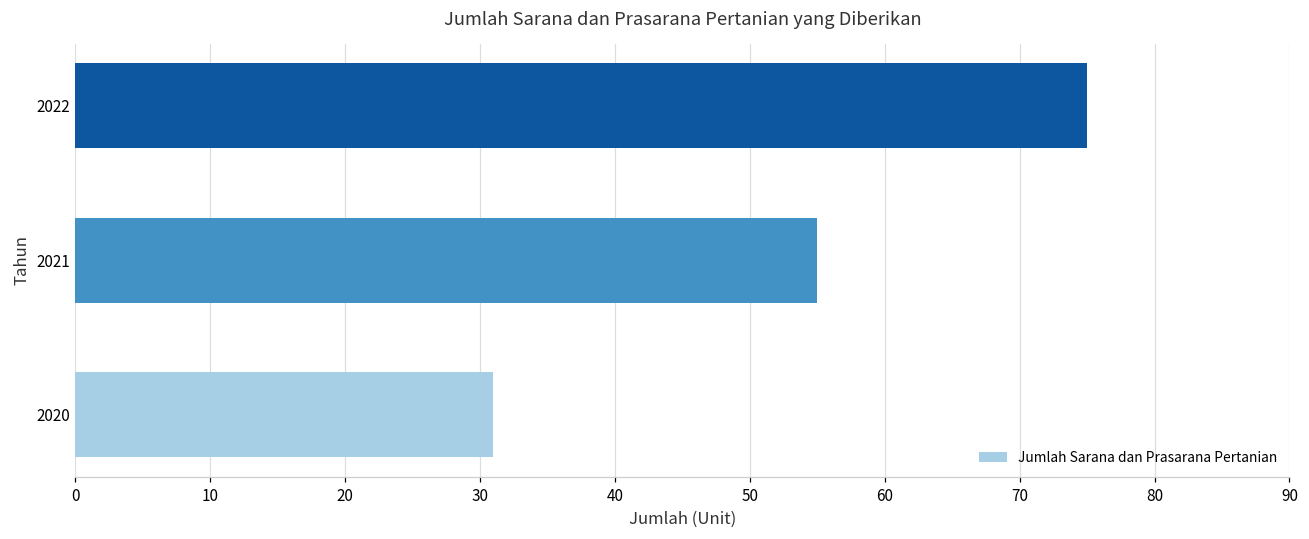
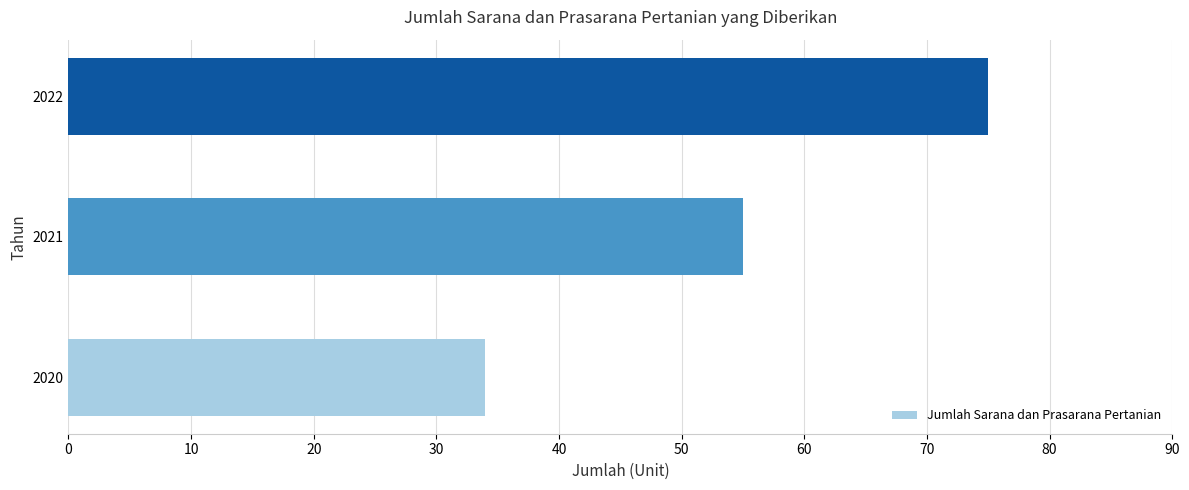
  {
    "2022": 75,
    "2021": 55,
-   "2020": 31
+   "2020": 34
  }
